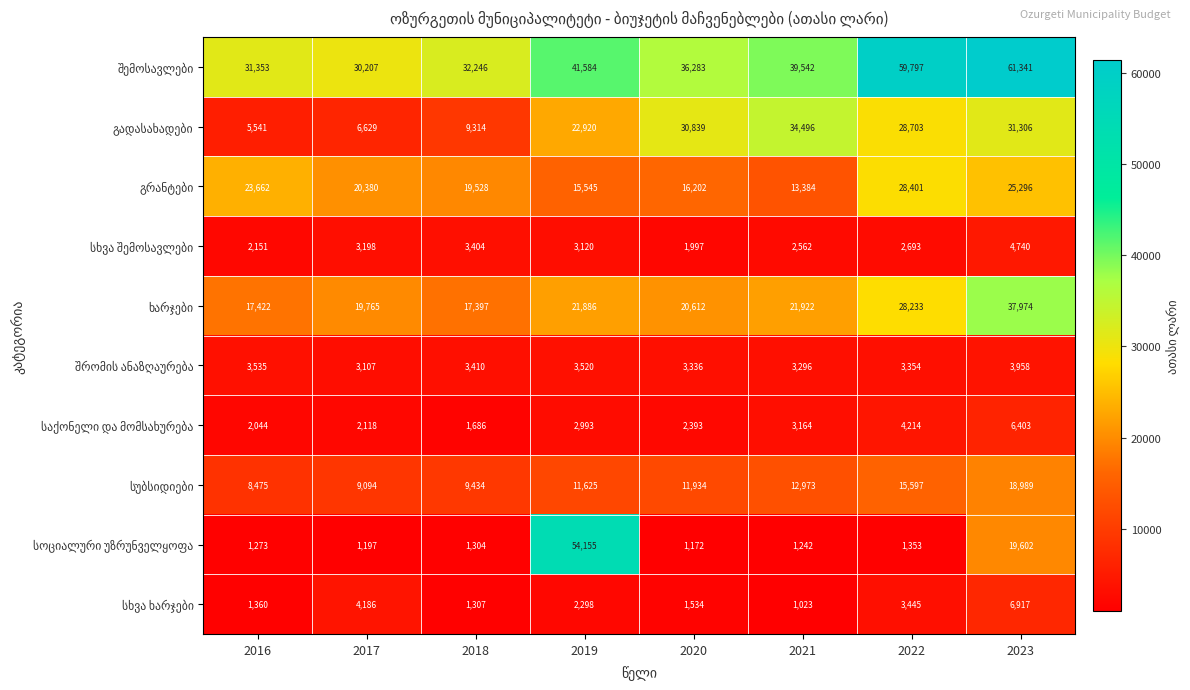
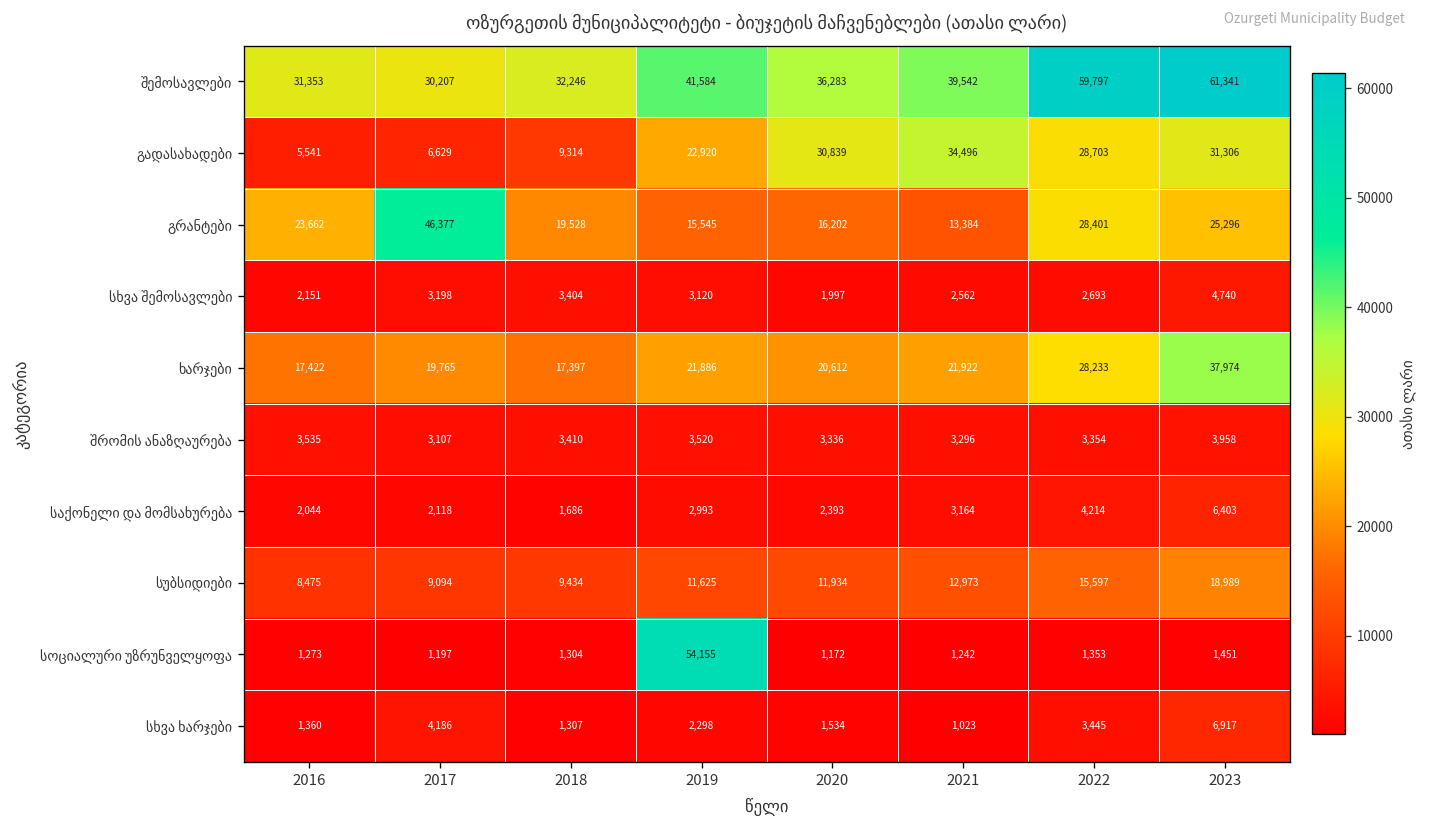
  {
    "შემოსავლები": {
      "2016": "31,353",
      "2017": "30,207",
      "2018": "32,246",
      "2019": "41,584",
      "2020": "36,283",
      "2021": "39,542",
      "2022": "59,797",
      "2023": "61,341"
    },
    "გადასახადები": {
      "2016": "5,541",
      "2017": "6,629",
      "2018": "9,314",
      "2019": "22,920",
      "2020": "30,839",
      "2021": "34,496",
      "2022": "28,703",
      "2023": "31,306"
    },
    "გრანტები": {
      "2016": "23,662",
-     "2017": "20,380",
+     "2017": "46,377",
      "2018": "19,528",
      "2019": "15,545",
      "2020": "16,202",
      "2021": "13,384",
      "2022": "28,401",
      "2023": "25,296"
    },
    "სხვა შემოსავლები": {
      "2016": "2,151",
      "2017": "3,198",
      "2018": "3,404",
      "2019": "3,120",
      "2020": "1,997",
      "2021": "2,562",
      "2022": "2,693",
      "2023": "4,740"
    },
    "ხარჯები": {
      "2016": "17,422",
      "2017": "19,765",
      "2018": "17,397",
      "2019": "21,886",
      "2020": "20,612",
      "2021": "21,922",
      "2022": "28,233",
      "2023": "37,974"
    },
    "შრომის ანაზღაურება": {
      "2016": "3,535",
      "2017": "3,107",
      "2018": "3,410",
      "2019": "3,520",
      "2020": "3,336",
      "2021": "3,296",
      "2022": "3,354",
      "2023": "3,958"
    },
    "საქონელი და მომსახურება": {
      "2016": "2,044",
      "2017": "2,118",
      "2018": "1,686",
      "2019": "2,993",
      "2020": "2,393",
      "2021": "3,164",
      "2022": "4,214",
      "2023": "6,403"
    },
    "სუბსიდიები": {
      "2016": "8,475",
      "2017": "9,094",
      "2018": "9,434",
      "2019": "11,625",
      "2020": "11,934",
      "2021": "12,973",
      "2022": "15,597",
      "2023": "18,989"
    },
    "სოციალური უზრუნველყოფა": {
      "2016": "1,273",
      "2017": "1,197",
      "2018": "1,304",
      "2019": "54,155",
      "2020": "1,172",
      "2021": "1,242",
      "2022": "1,353",
-     "2023": "19,602"
+     "2023": "1,451"
    },
    "სხვა ხარჯები": {
      "2016": "1,360",
      "2017": "4,186",
      "2018": "1,307",
      "2019": "2,298",
      "2020": "1,534",
      "2021": "1,023",
      "2022": "3,445",
      "2023": "6,917"
    }
  }
